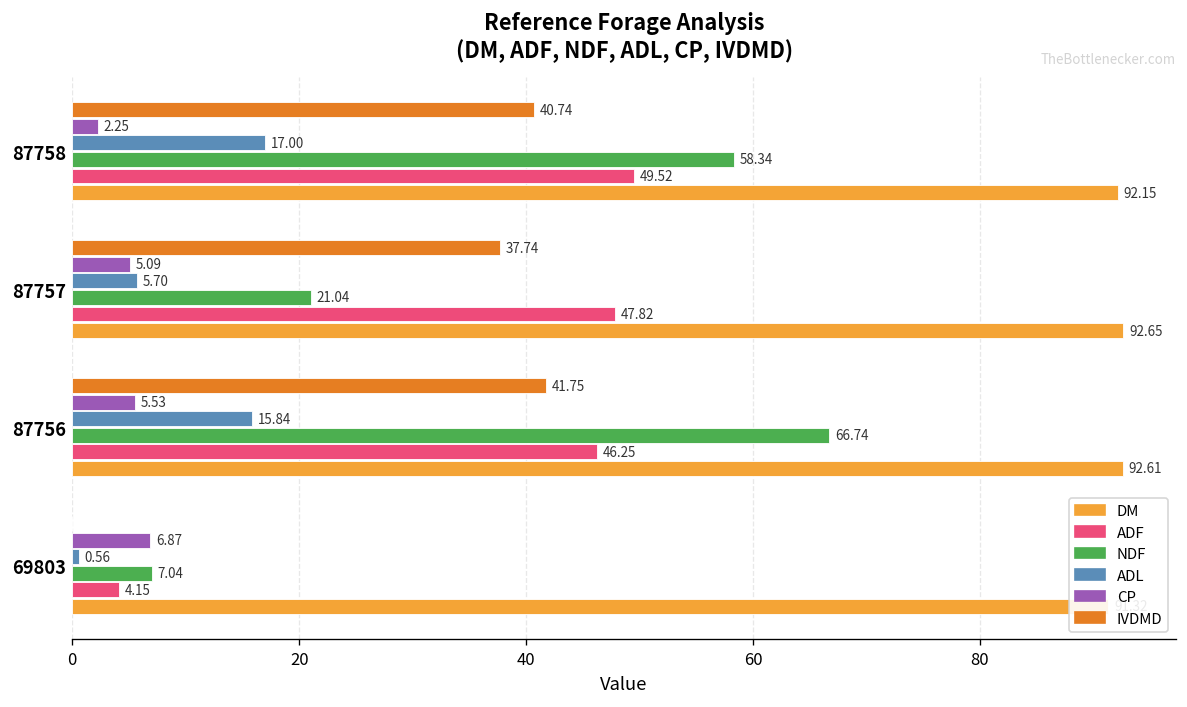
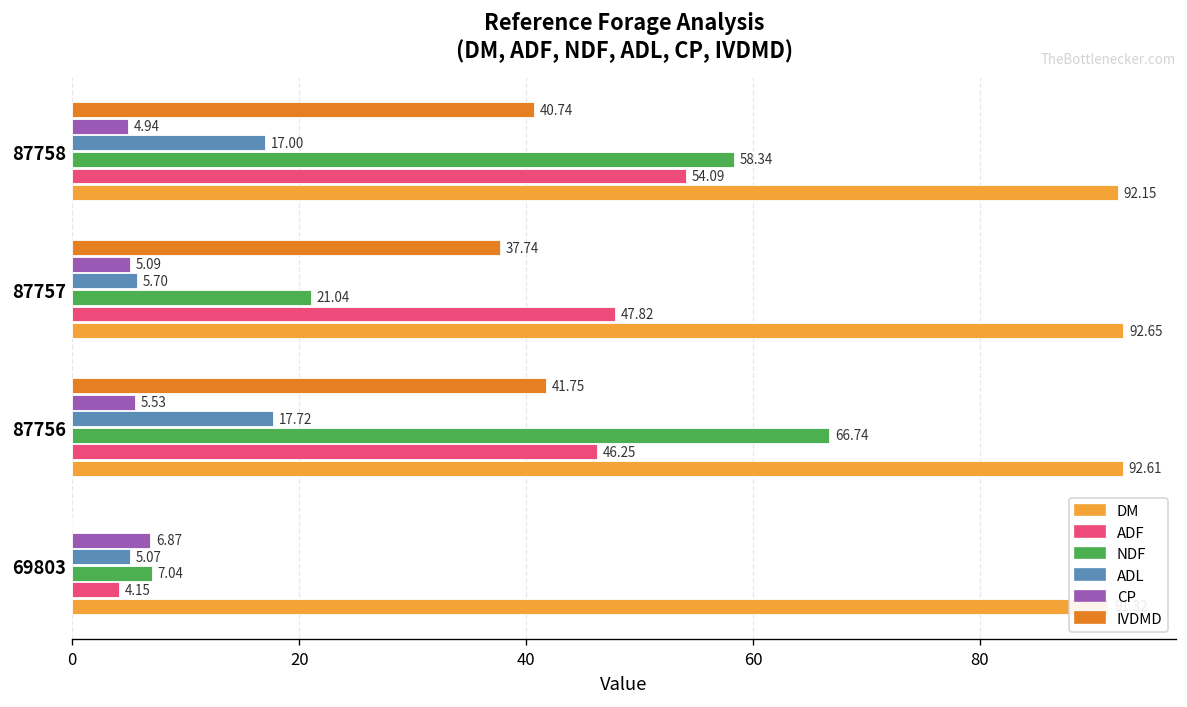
  {
    "ADF": {
-     "87758": 49.52,
+     "87758": 54.09,
      "87757": 47.82,
      "87756": 46.25,
      "69803": 4.15
    },
    "NDF": {
      "87758": 58.34,
      "87757": 21.04,
      "87756": 66.74,
      "69803": 7.04
    },
    "ADL": {
      "87758": 17.00,
      "87757": 5.70,
-     "87756": 15.84,
-     "69803": 0.56
+     "87756": 17.72,
+     "69803": 5.07
    },
    "CP": {
-     "87758": 2.25,
+     "87758": 4.94,
      "87757": 5.09,
      "87756": 5.53,
      "69803": 6.87
    }
  }
